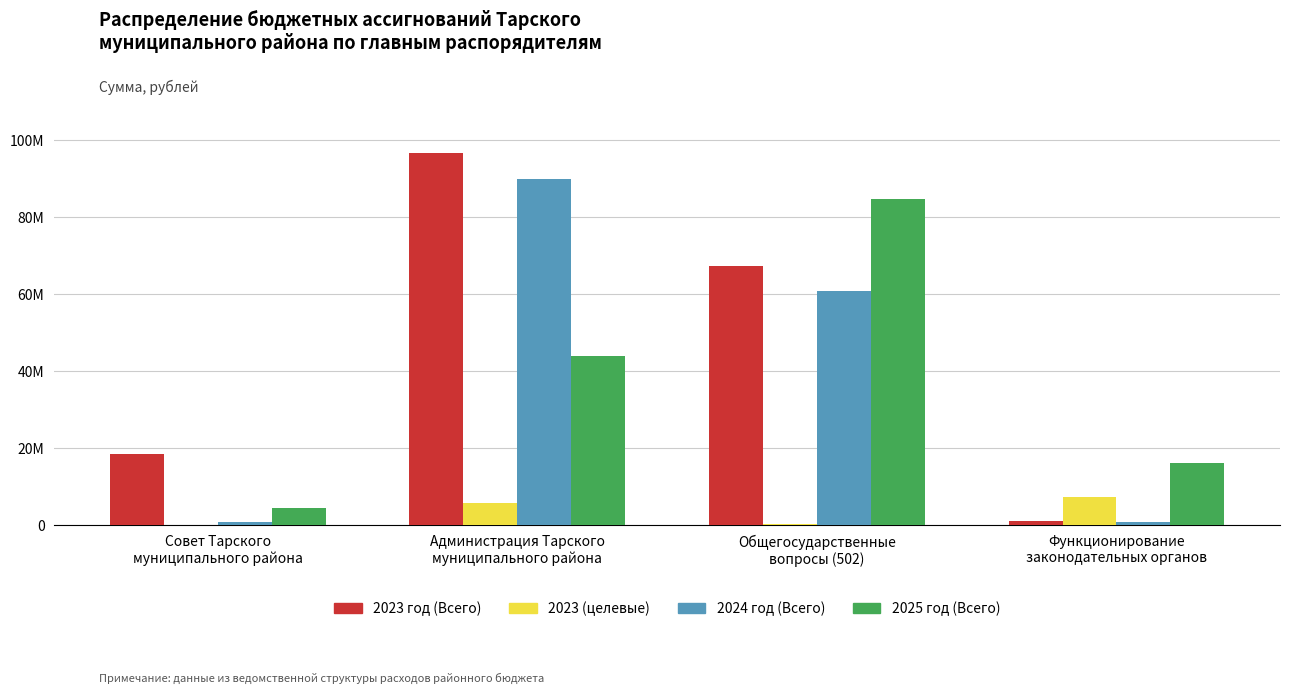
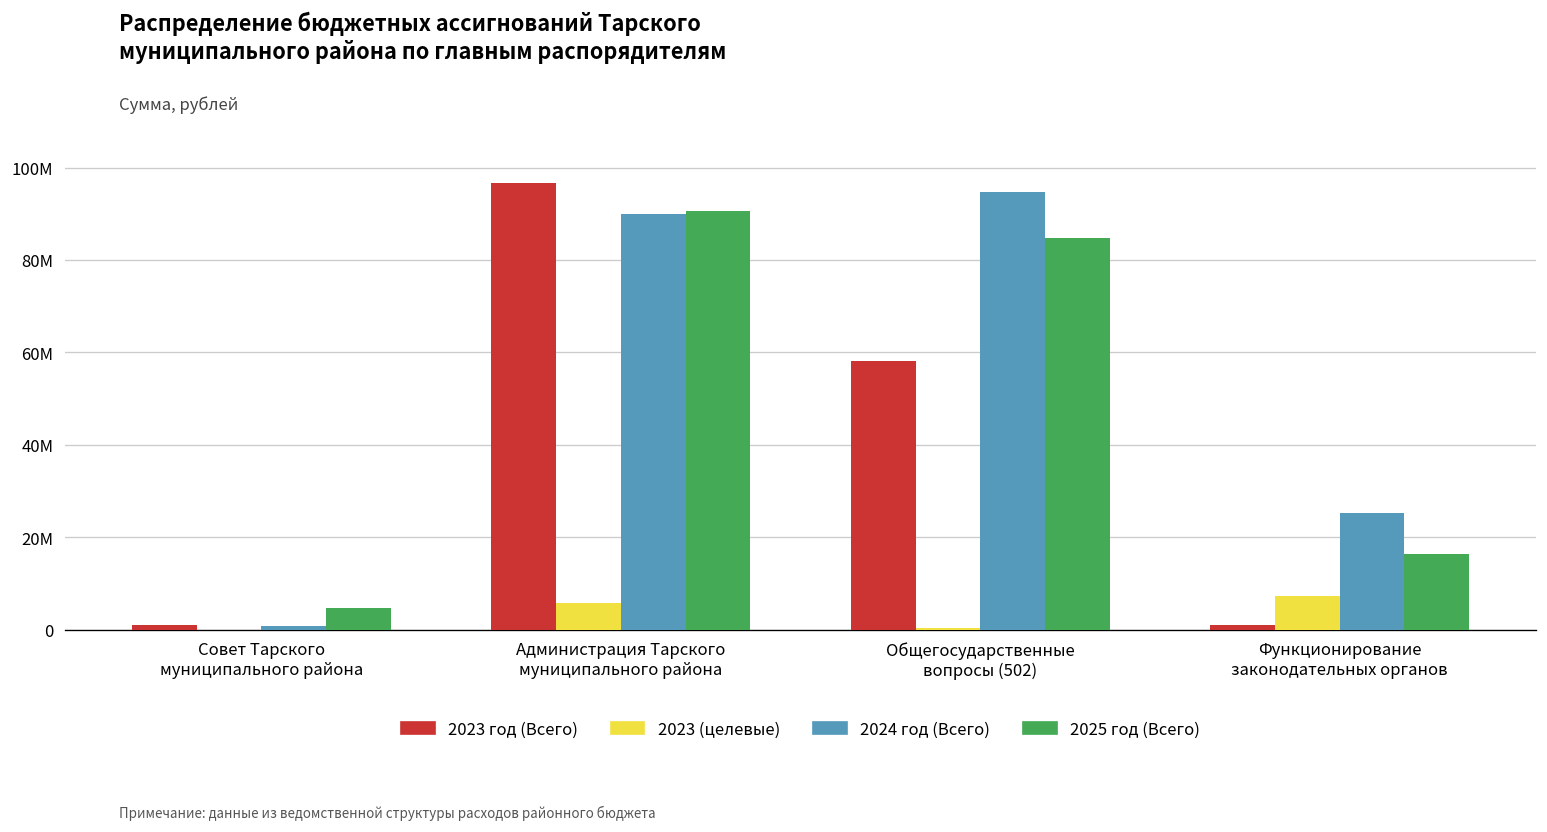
  {
    "2023 год (Всего)": {
-     "Совет Тарского муниципального района": 19000000,
+     "Совет Тарского муниципального района": 1000000,
      "Администрация Тарского муниципального района": 97000000,
-     "Общегосударственные вопросы (502)": 67000000,
+     "Общегосударственные вопросы (502)": 58000000,
      "Функционирование законодательных органов": 1000000
    },
    "2023 (целевые)": {
      "Совет Тарского муниципального района": 0,
      "Администрация Тарского муниципального района": 6000000,
      "Функционирование законодательных органов": 7000000
    },
    "2024 год (Всего)": {
      "Совет Тарского муниципального района": 1000000,
      "Администрация Тарского муниципального района": 90000000,
-     "Общегосударственные вопросы (502)": 61000000,
-     "Функционирование законодательных органов": 1000000
+     "Общегосударственные вопросы (502)": 95000000,
+     "Функционирование законодательных органов": 25000000
    },
    "2025 год (Всего)": {
      "Совет Тарского муниципального района": 5000000,
-     "Администрация Тарского муниципального района": 44000000,
+     "Администрация Тарского муниципального района": 91000000,
      "Общегосударственные вопросы (502)": 85000000,
      "Функционирование законодательных органов": 16000000
    }
  }
